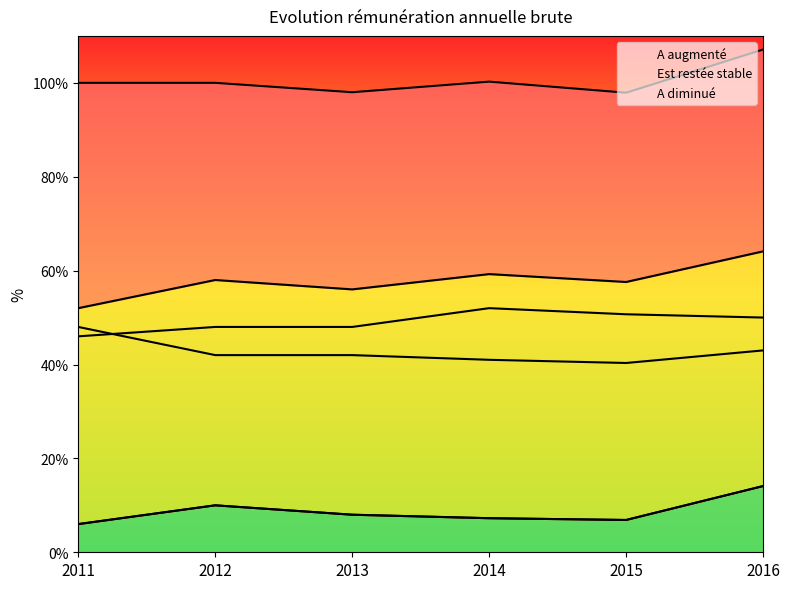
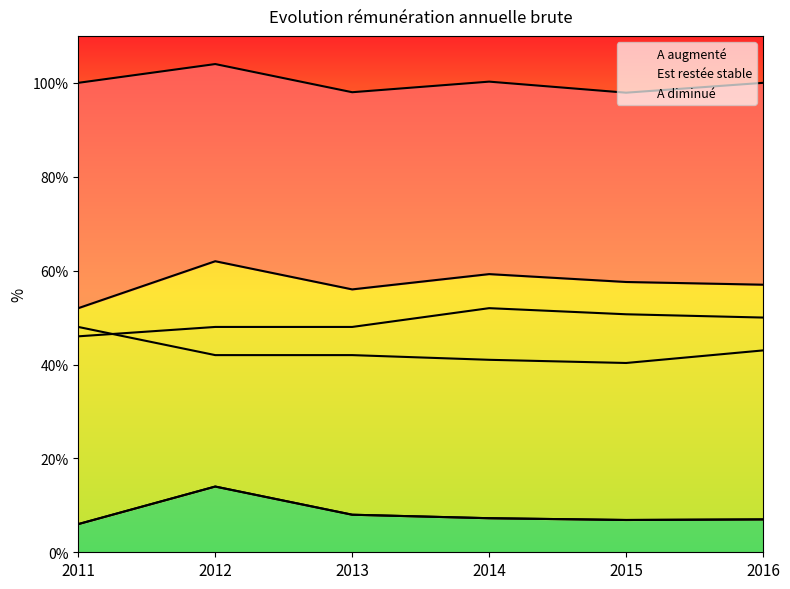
  {
    "A diminué": {
      "2011": "6%",
-     "2012": "10%",
+     "2012": "14%",
      "2013": "8%",
      "2014": "7%",
      "2015": "7%",
-     "2016": "14%"
+     "2016": "7%"
    }
  }
